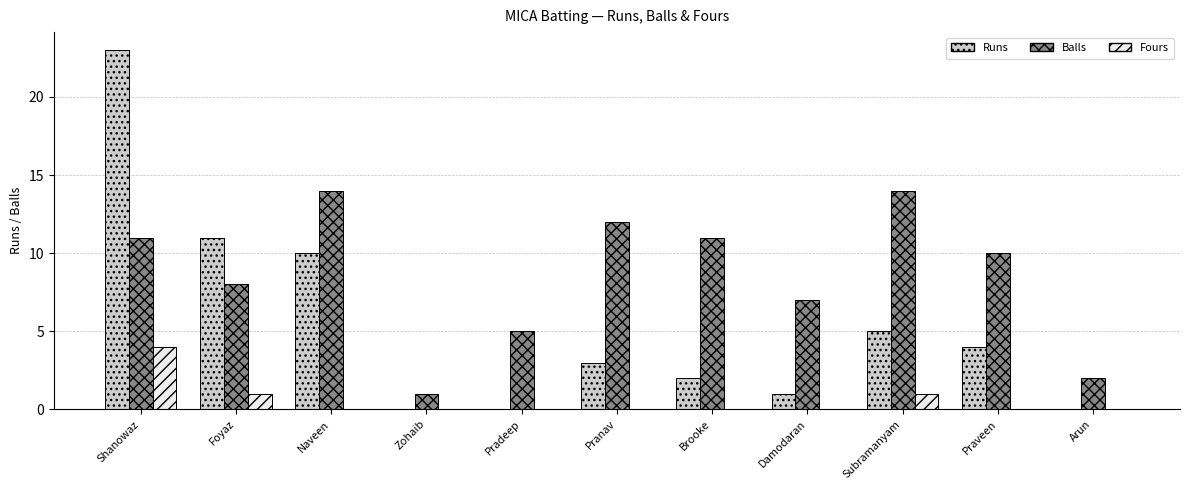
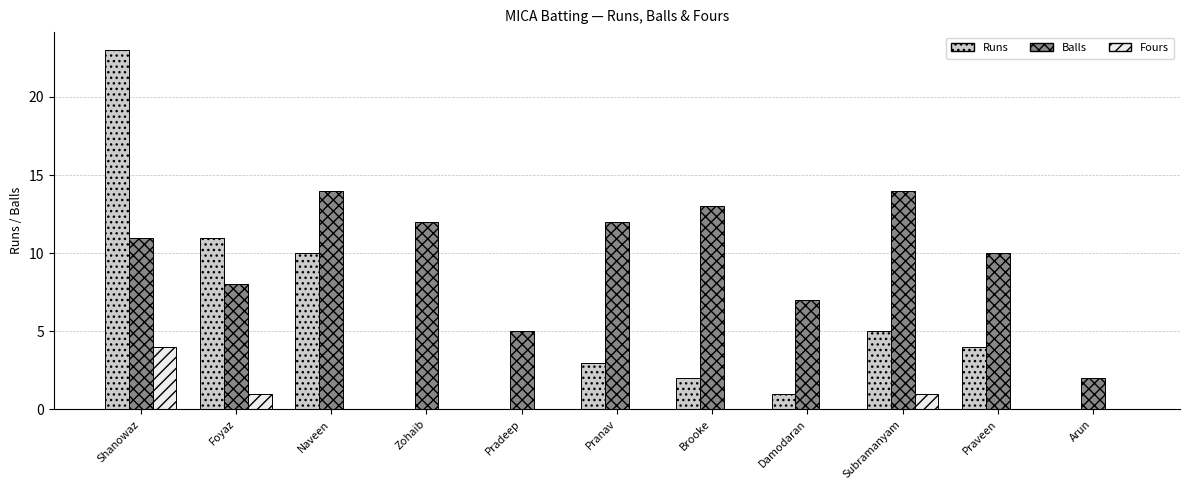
  {
    "Balls": {
      "Shanowaz": 11,
      "Foyaz": 8,
      "Naveen": 14,
-     "Zohaib": 1,
+     "Zohaib": 12,
      "Pradeep": 5,
      "Pranav": 12,
-     "Brooke": 11,
+     "Brooke": 13,
      "Damodaran": 7,
      "Subramanyam": 14,
      "Praveen": 10,
      "Arun": 2
    }
  }
